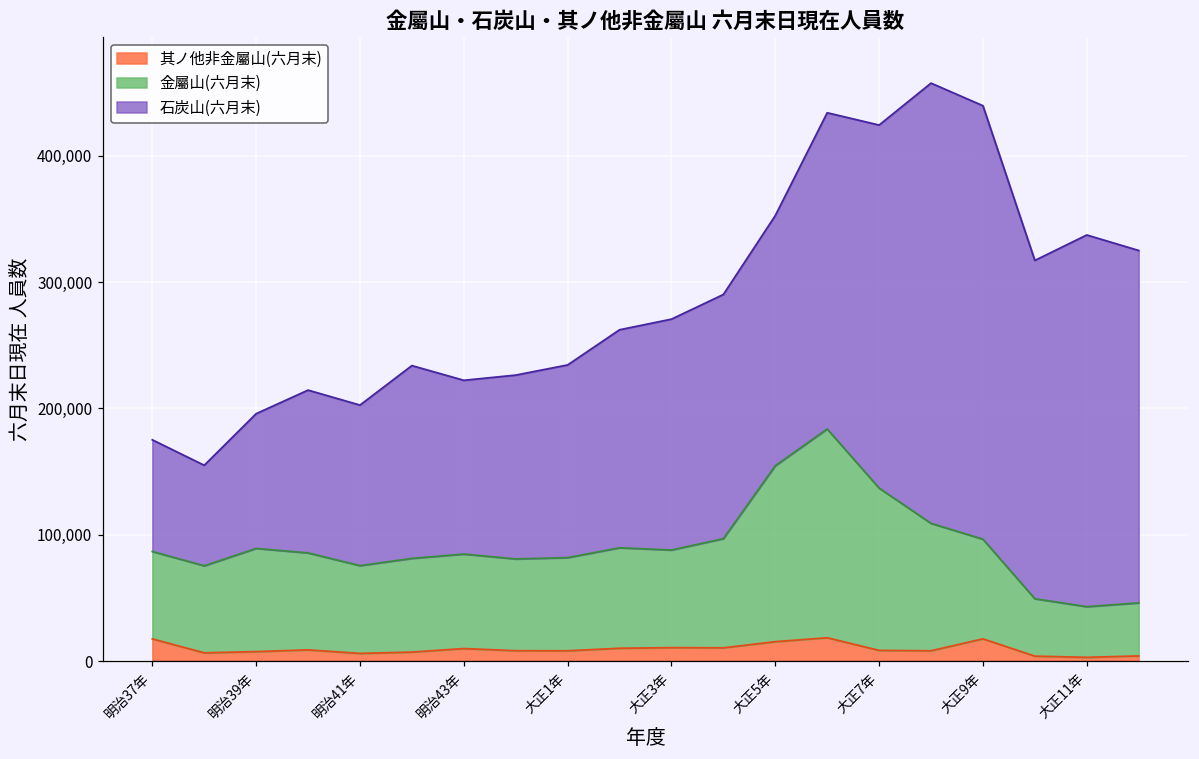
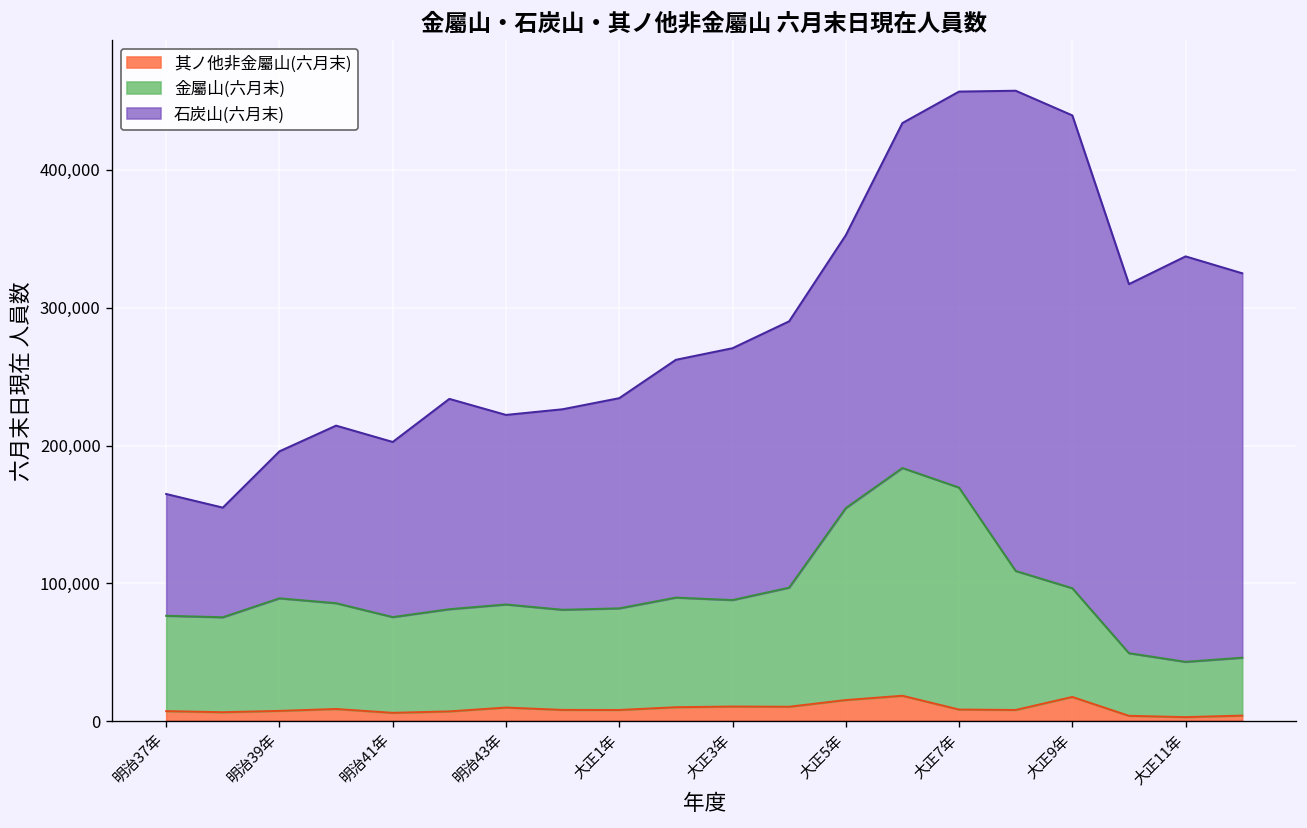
  {
    "其ノ他非金屬山(六月末)": {
-     "明治37年": "18,000",
+     "明治37年": "7,000",
      "明治39年": "8,000",
      "明治41年": "6,000",
      "明治43年": "10,000",
      "大正1年": "8,000",
      "大正3年": "11,000",
      "大正5年": "15,000",
      "大正7年": "9,000",
      "大正9年": "18,000",
      "大正11年": "3,000"
    },
    "金屬山(六月末)": {
      "明治37年": "69,000",
      "明治39年": "82,000",
      "明治41年": "69,000",
      "明治43年": "75,000",
      "大正1年": "74,000",
      "大正3年": "77,000",
      "大正5年": "139,000",
-     "大正7年": "128,000",
+     "大正7年": "161,000",
      "大正9年": "79,000",
      "大正11年": "40,000"
    },
    "石炭山(六月末)": {
      "明治37年": "88,000",
      "明治39年": "107,000",
      "明治41年": "127,000",
      "明治43年": "137,000",
      "大正1年": "152,000",
      "大正3年": "183,000",
      "大正5年": "198,000",
      "大正7年": "287,000",
      "大正9年": "343,000",
      "大正11年": "294,000"
    }
  }
